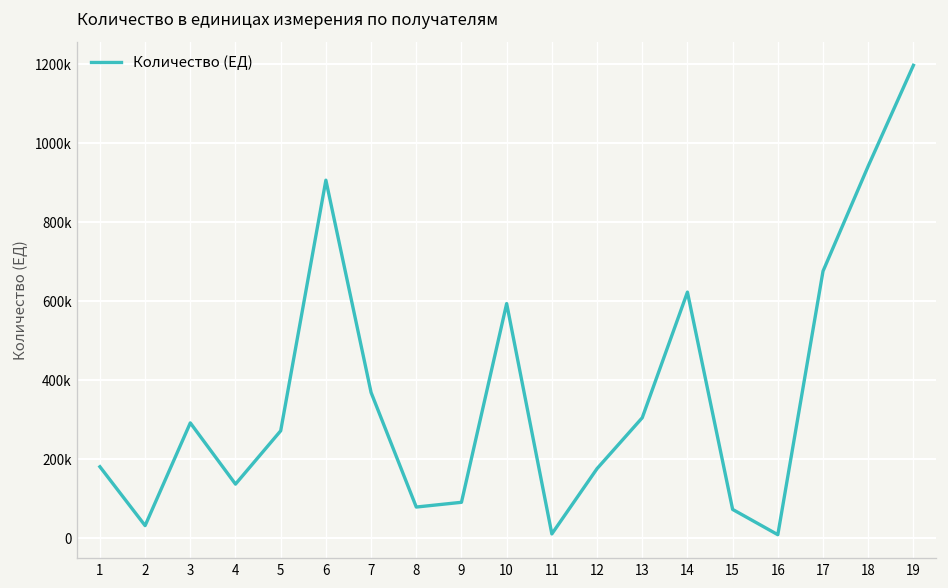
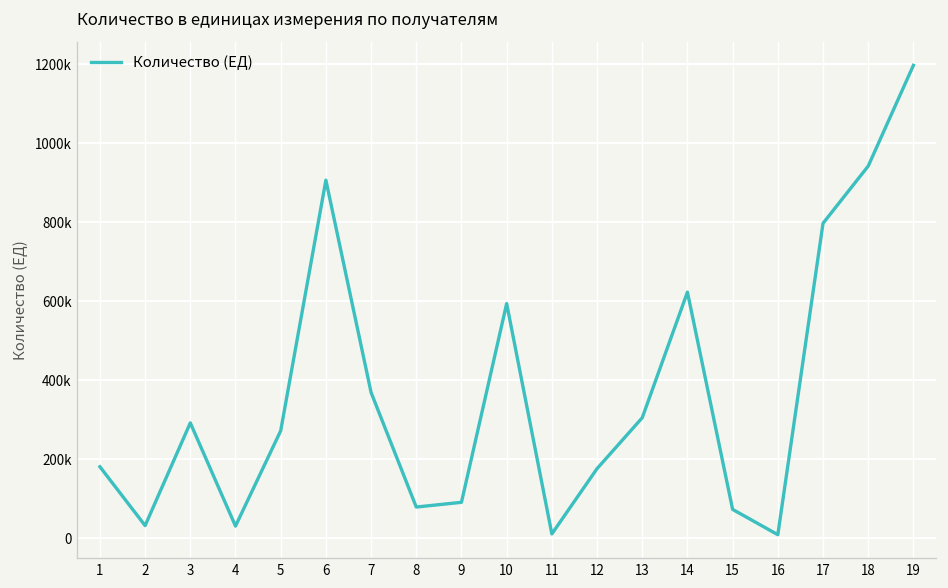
  {
    "1": 180000,
    "2": 30000,
    "3": 290000,
-   "4": 140000,
+   "4": 30000,
    "5": 270000,
    "6": 910000,
    "7": 370000,
    "8": 80000,
    "9": 90000,
    "10": 590000,
    "11": 10000,
    "12": 180000,
    "13": 310000,
    "14": 620000,
    "15": 70000,
    "16": 10000,
-   "17": 680000,
+   "17": 800000,
    "18": 940000,
    "19": 1200000
  }
